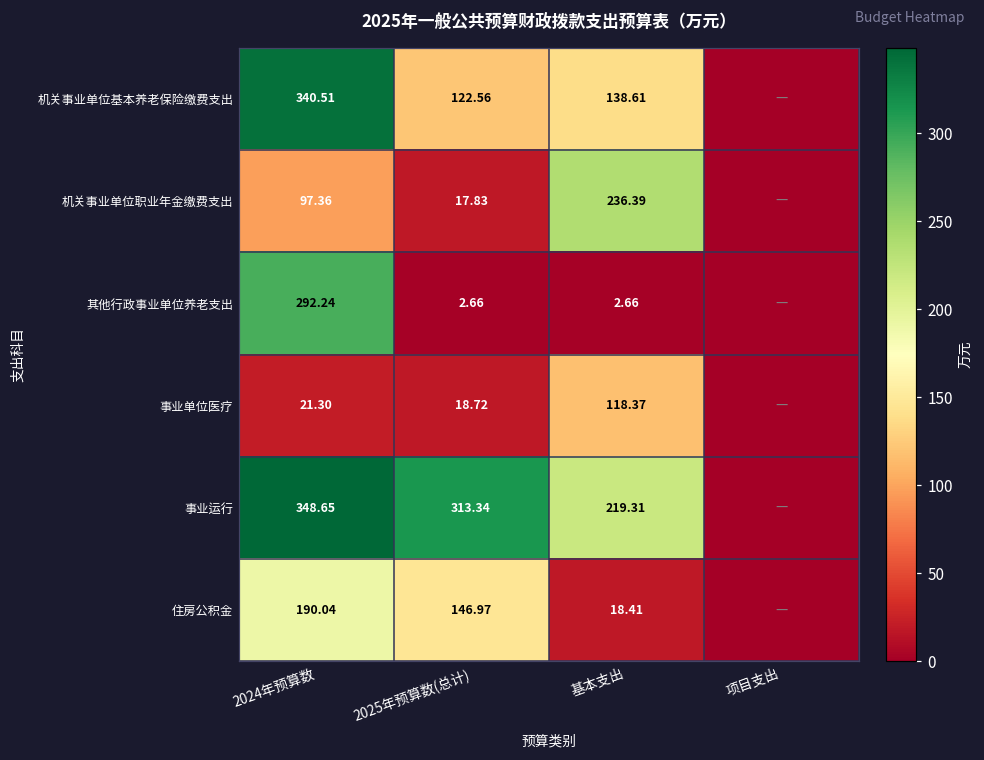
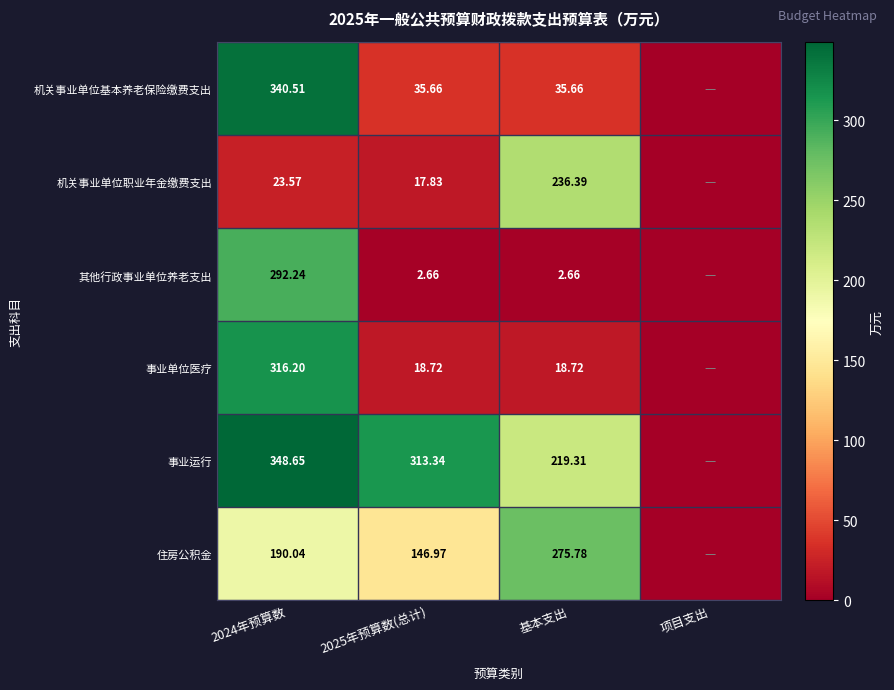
  {
    "机关事业单位基本养老保险缴费支出": {
      "2024年预算数": 340.51,
-     "2025年预算数(总计)": 122.56,
-     "基本支出": 138.61
+     "2025年预算数(总计)": 35.66,
+     "基本支出": 35.66
    },
    "机关事业单位职业年金缴费支出": {
-     "2024年预算数": 97.36,
+     "2024年预算数": 23.57,
      "2025年预算数(总计)": 17.83,
      "基本支出": 236.39
    },
    "其他行政事业单位养老支出": {
      "2024年预算数": 292.24,
      "2025年预算数(总计)": 2.66,
      "基本支出": 2.66
    },
    "事业单位医疗": {
-     "2024年预算数": 21.30,
+     "2024年预算数": 316.20,
      "2025年预算数(总计)": 18.72,
-     "基本支出": 118.37
+     "基本支出": 18.72
    },
    "事业运行": {
      "2024年预算数": 348.65,
      "2025年预算数(总计)": 313.34,
      "基本支出": 219.31
    },
    "住房公积金": {
      "2024年预算数": 190.04,
      "2025年预算数(总计)": 146.97,
-     "基本支出": 18.41
+     "基本支出": 275.78
    }
  }
